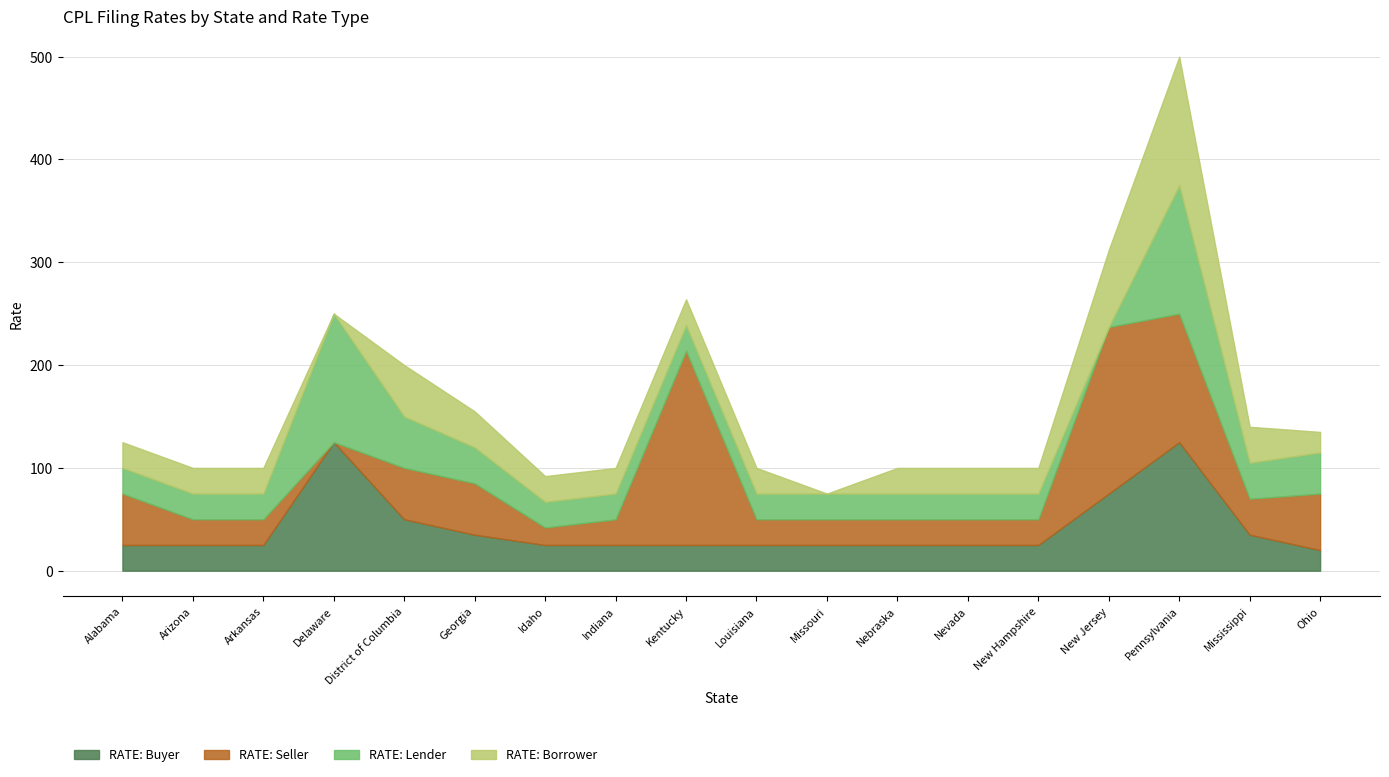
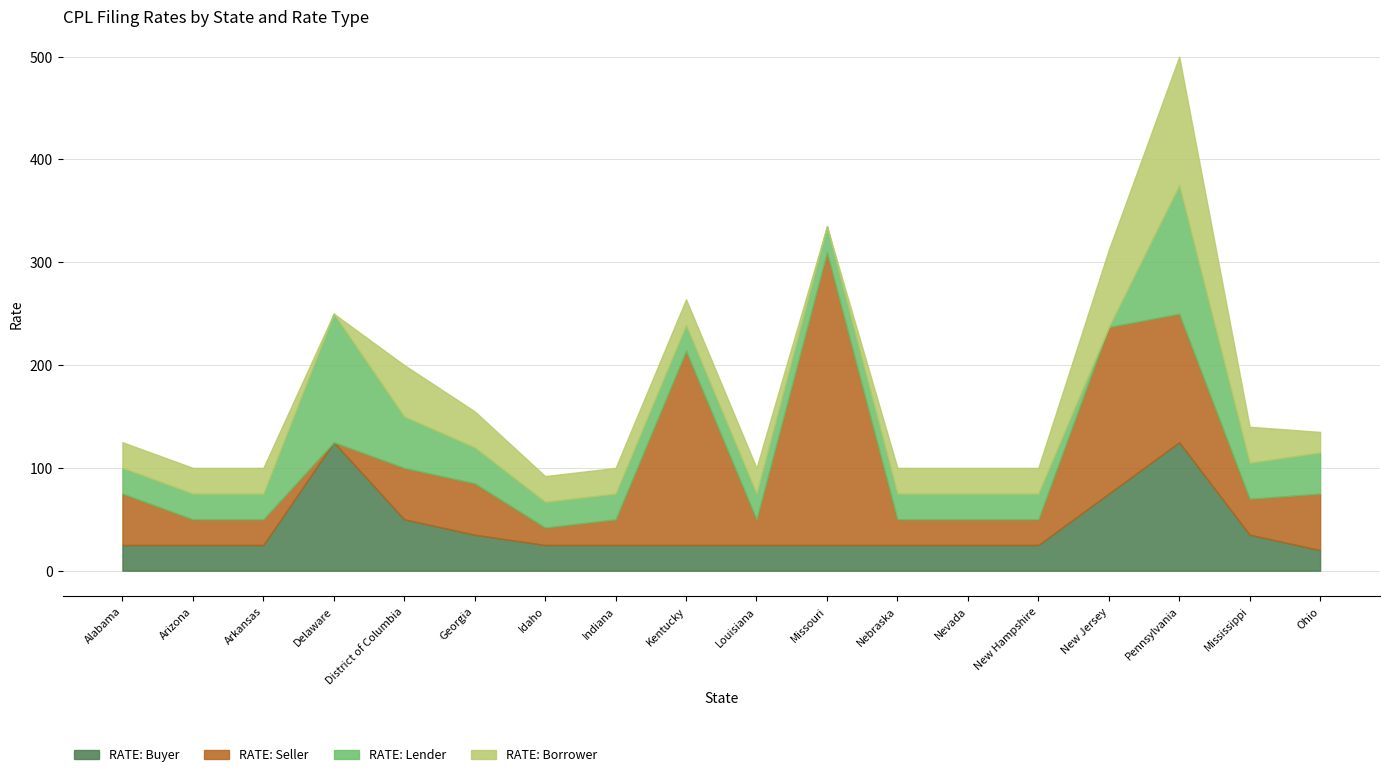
  {
    "RATE: Buyer": {
      "Alabama": 25,
      "Arizona": 25,
      "Arkansas": 25,
      "District of Columbia": 50,
      "Georgia": 35,
      "Idaho": 25,
      "Indiana": 25,
      "Kentucky": 25,
      "Louisiana": 25,
      "Missouri": 25,
      "Nebraska": 25,
      "Nevada": 25,
      "New Hampshire": 25,
      "New Jersey": 75,
      "Pennsylvania": 125,
      "Mississippi": 35,
      "Ohio": 20
    },
    "RATE: Seller": {
      "Alabama": 50,
      "Arizona": 25,
      "Arkansas": 25,
      "District of Columbia": 50,
      "Georgia": 50,
      "Idaho": 17,
      "Indiana": 25,
      "Kentucky": 189,
      "Louisiana": 25,
-     "Missouri": 25,
+     "Missouri": 285,
      "Nebraska": 25,
      "Nevada": 25,
      "New Hampshire": 25,
      "Pennsylvania": 125,
      "Mississippi": 35,
      "Ohio": 55
    },
    "RATE: Lender": {
      "Alabama": 25,
      "Arizona": 25,
      "Arkansas": 25,
      "District of Columbia": 50,
      "Georgia": 35,
      "Idaho": 25,
      "Indiana": 25,
      "Kentucky": 25,
      "Louisiana": 25,
      "Nebraska": 25,
      "Nevada": 25,
      "New Hampshire": 25,
      "Pennsylvania": 125,
      "Mississippi": 35,
      "Ohio": 40
    },
    "RATE: Borrower": {
      "Alabama": 25,
      "Arizona": 25,
      "Arkansas": 25,
      "District of Columbia": 50,
      "Georgia": 35,
      "Idaho": 25,
      "Indiana": 25,
      "Kentucky": 25,
      "Louisiana": 25,
      "Nebraska": 25,
      "Nevada": 25,
      "New Hampshire": 25,
      "New Jersey": 75,
      "Pennsylvania": 125,
      "Mississippi": 35,
      "Ohio": 20
    }
  }
